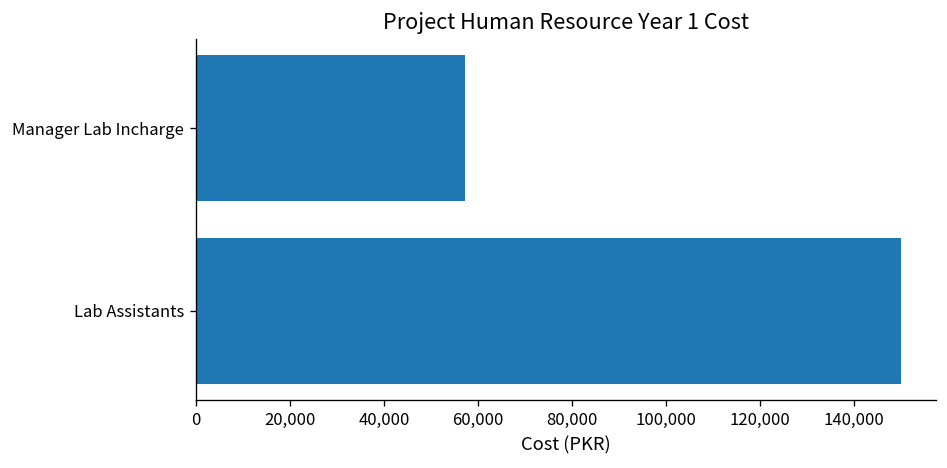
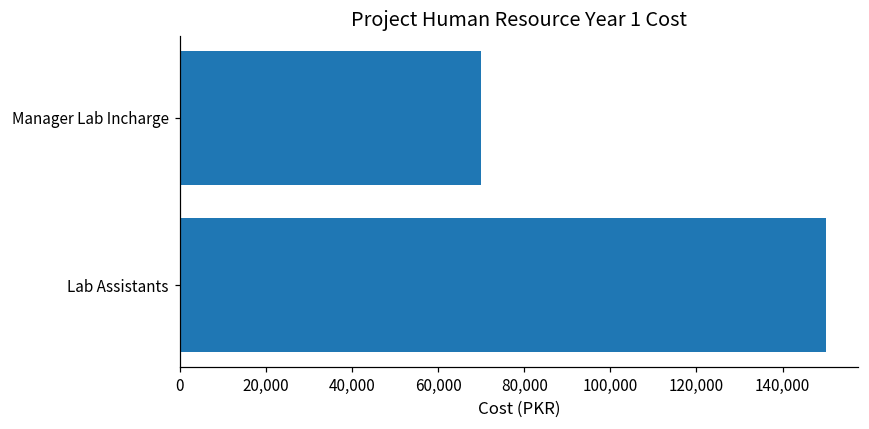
  {
-   "Manager Lab Incharge": "57,000",
+   "Manager Lab Incharge": "70,000",
    "Lab Assistants": "150,000"
  }
